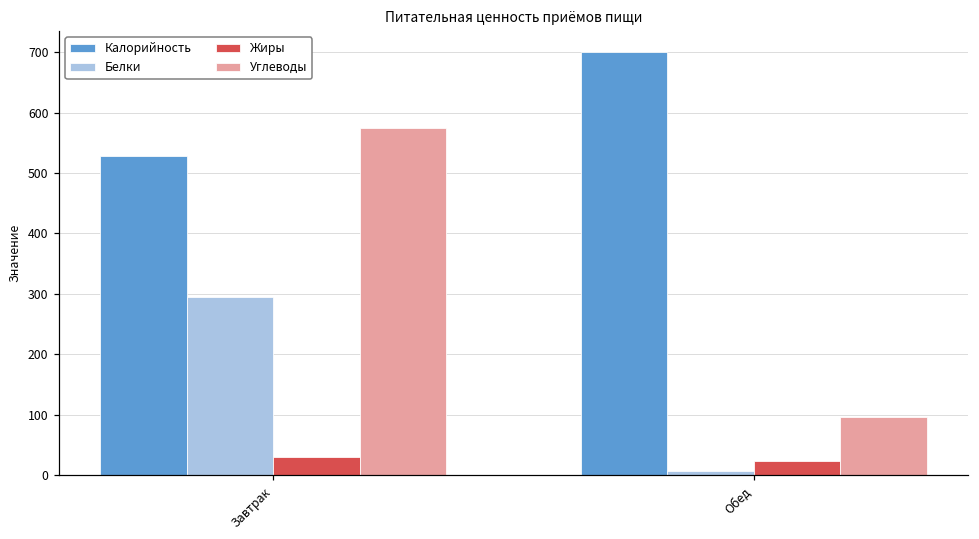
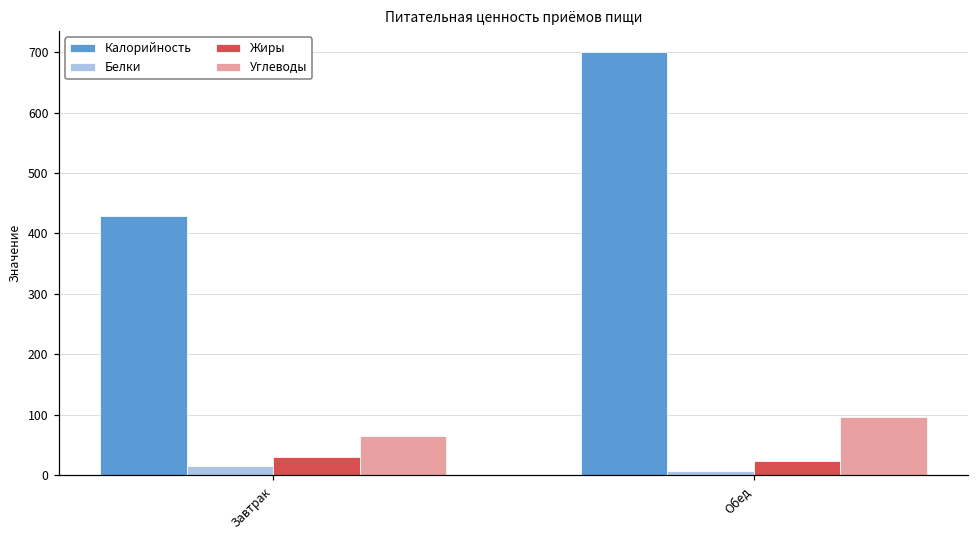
  {
    "Калорийность": {
-     "Завтрак": 530,
+     "Завтрак": 430,
      "Обед": 700
    },
    "Белки": {
-     "Завтрак": 300,
+     "Завтрак": 20,
      "Обед": 10
    },
    "Жиры": {
      "Завтрак": 30,
      "Обед": 20
    },
    "Углеводы": {
-     "Завтрак": 580,
+     "Завтрак": 70,
      "Обед": 100
    }
  }
